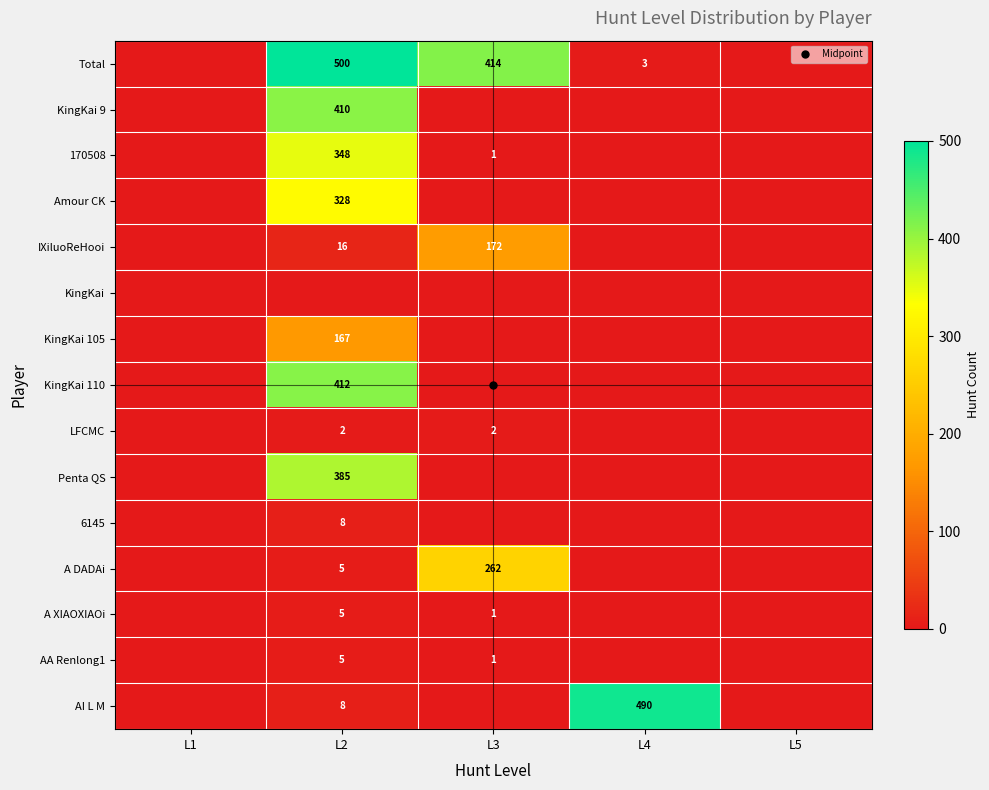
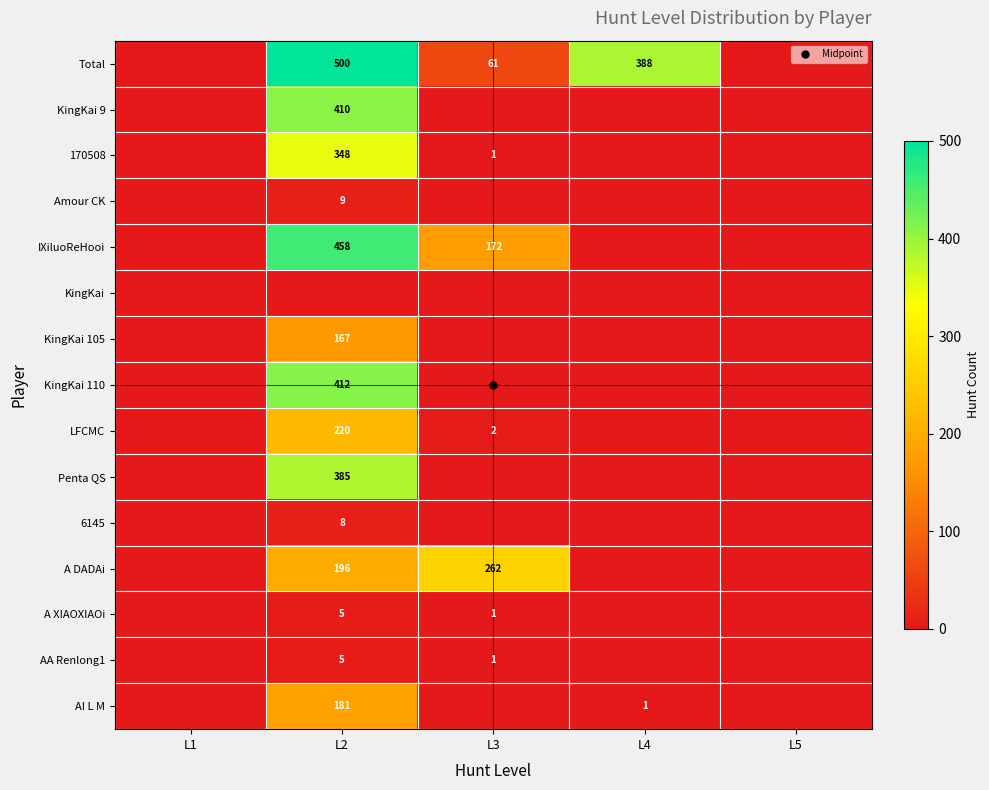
  {
    "Total": {
      "L2": 500,
-     "L3": 414,
-     "L4": 3
+     "L3": 61,
+     "L4": 388
    },
    "KingKai 9": {
      "L2": 410
    },
    "170508": {
      "L2": 348,
      "L3": 1
    },
    "Amour CK": {
-     "L2": 328
+     "L2": 9
    },
    "IXiluoReHooi": {
-     "L2": 16,
+     "L2": 458,
      "L3": 172
    },
    "KingKai 105": {
      "L2": 167
    },
    "KingKai 110": {
      "L2": 412
    },
    "LFCMC": {
-     "L2": 2,
+     "L2": 220,
      "L3": 2
    },
    "Penta QS": {
      "L2": 385
    },
    "6145": {
      "L2": 8
    },
    "A DADAi": {
-     "L2": 5,
+     "L2": 196,
      "L3": 262
    },
    "A XIAOXIAOi": {
      "L2": 5,
      "L3": 1
    },
    "AA Renlong1": {
      "L2": 5,
      "L3": 1
    },
    "AI L M": {
-     "L2": 8,
-     "L4": 490
+     "L2": 181,
+     "L4": 1
    }
  }
